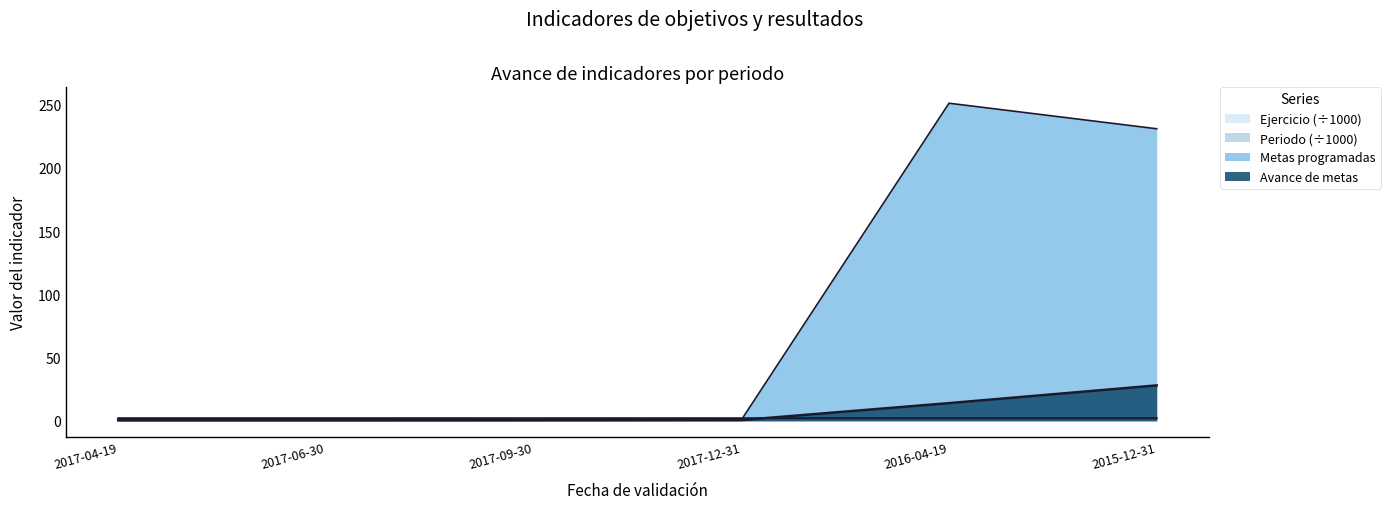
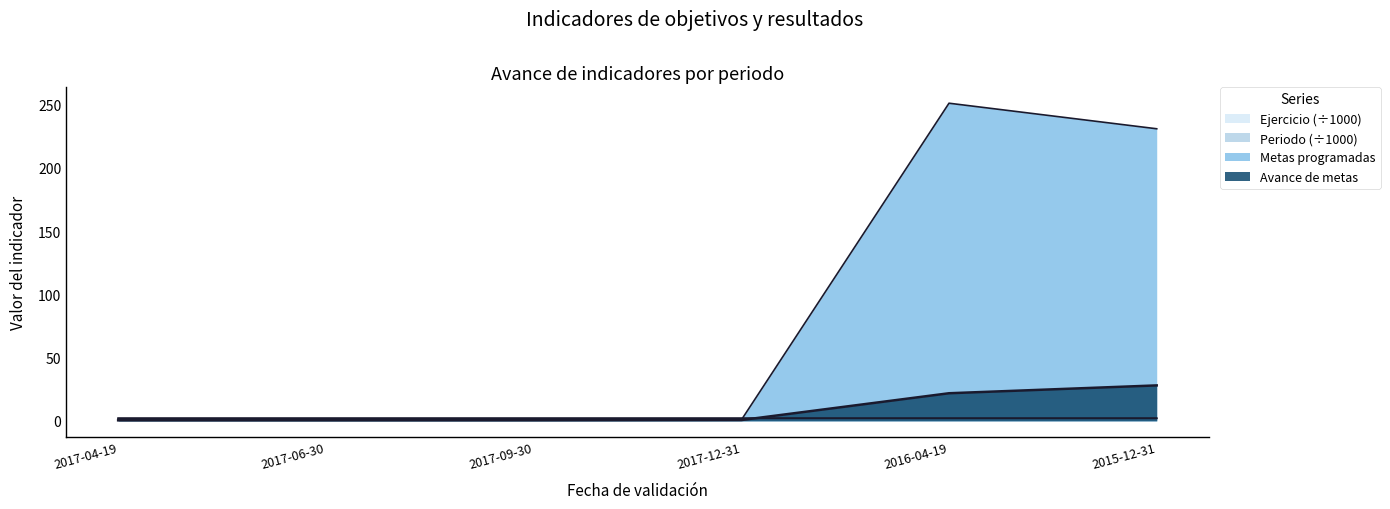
  {
    "Periodo (÷1000)": {
      "2016-04-19": 2,
      "2015-12-31": 2
    },
    "Metas programadas": {
      "2016-04-19": 251,
      "2015-12-31": 231
    },
    "Avance de metas": {
-     "2016-04-19": 14,
+     "2016-04-19": 22,
      "2015-12-31": 28
    }
  }
